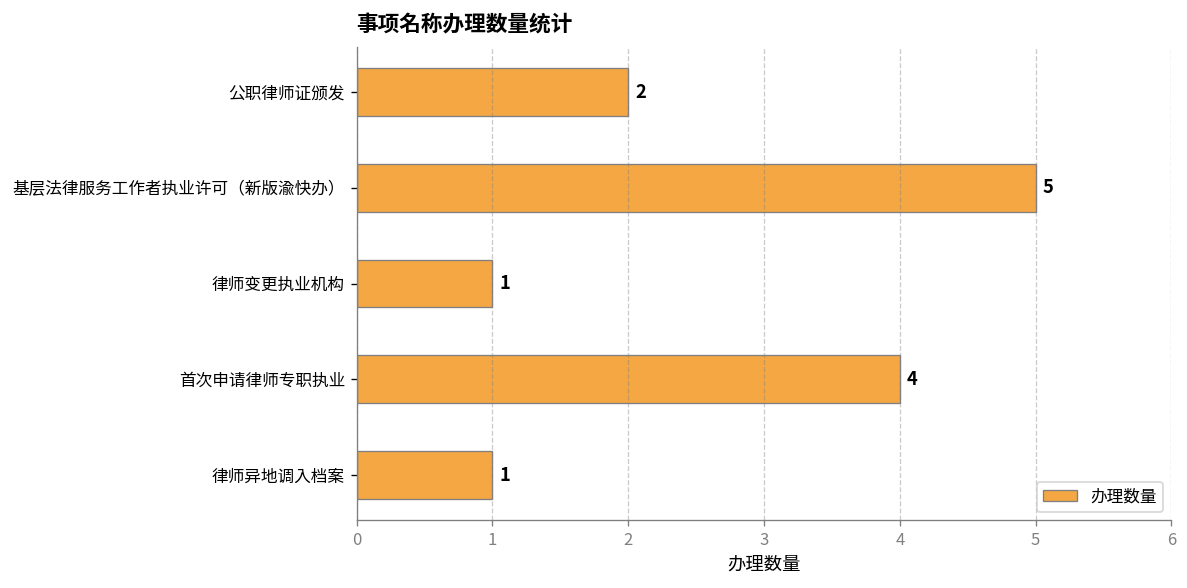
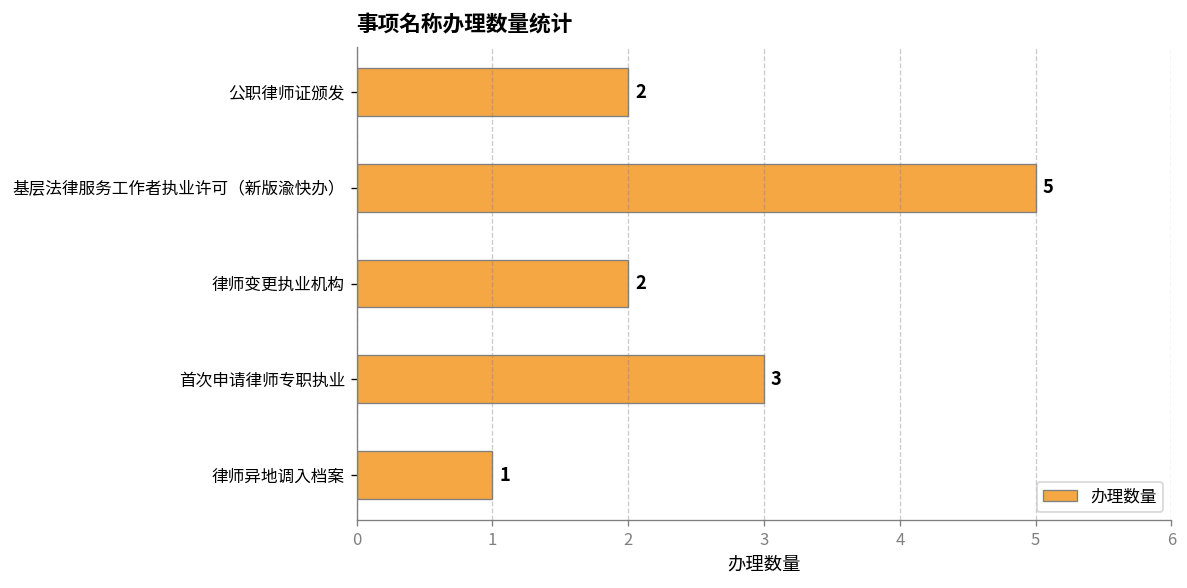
  {
    "公职律师证颁发": 2,
    "基层法律服务工作者执业许可（新版渝快办）": 5,
-   "律师变更执业机构": 1,
-   "首次申请律师专职执业": 4,
+   "律师变更执业机构": 2,
+   "首次申请律师专职执业": 3,
    "律师异地调入档案": 1
  }
